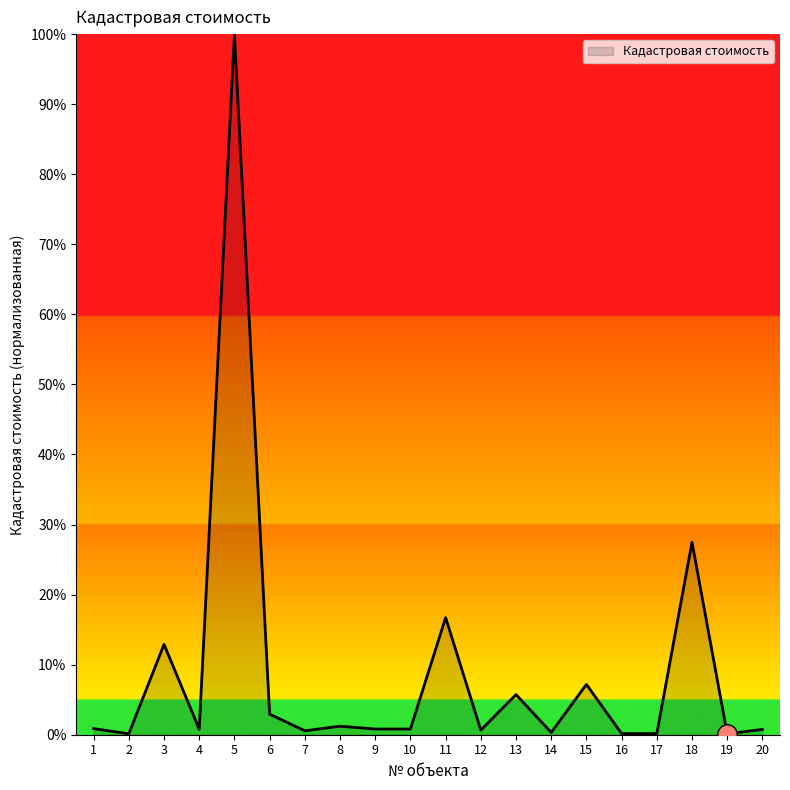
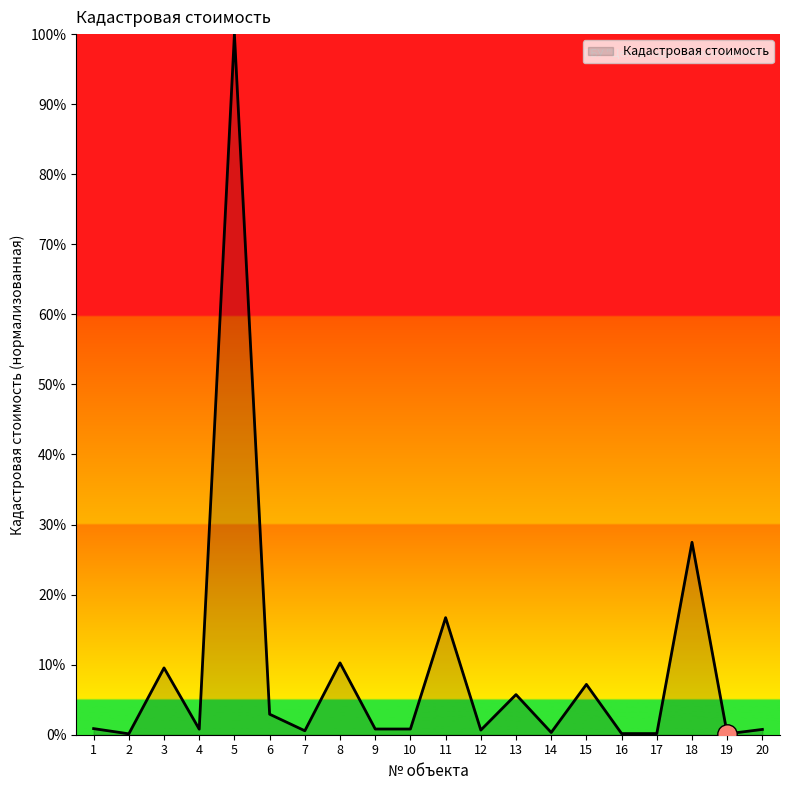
  {
    "Кадастровая стоимость": {
      "1": "1%",
      "2": "0%",
-     "3": "13%",
+     "3": "10%",
      "4": "1%",
      "5": "100%",
      "6": "3%",
      "7": "1%",
-     "8": "1%",
+     "8": "10%",
      "9": "1%",
      "10": "1%",
      "11": "17%",
      "12": "1%",
      "13": "6%",
      "14": "0%",
      "15": "7%",
      "16": "0%",
      "17": "0%",
      "18": "27%",
      "20": "1%"
    }
  }
